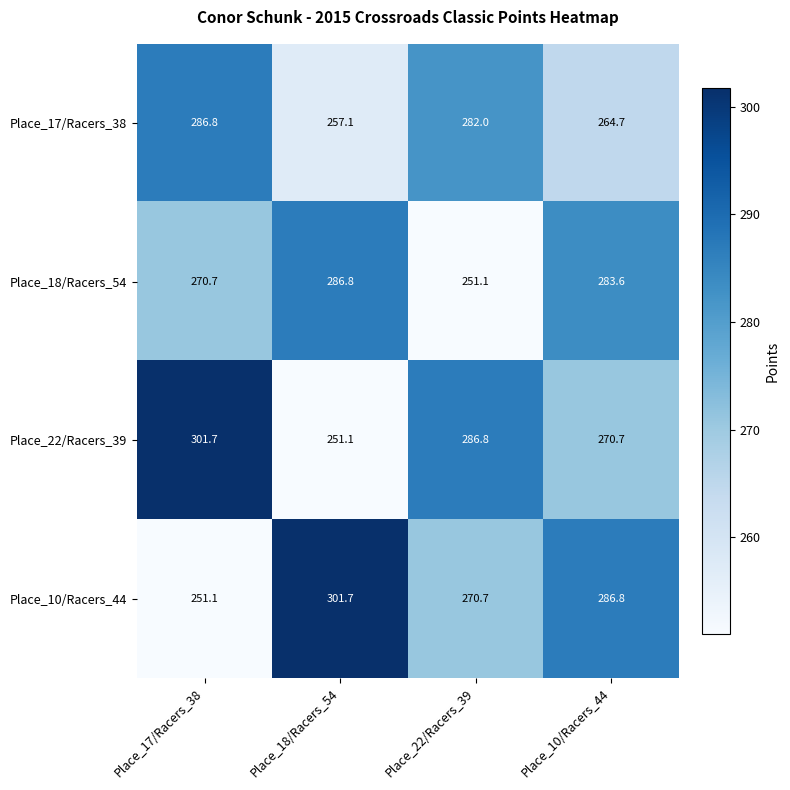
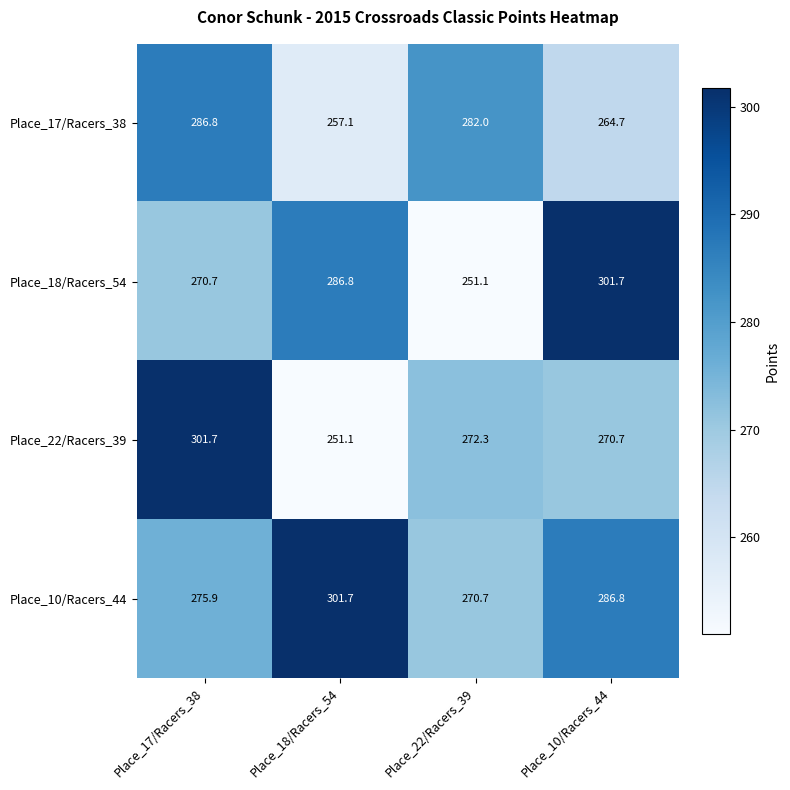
  {
    "Place_17/Racers_38": {
      "Place_17/Racers_38": 286.8,
      "Place_18/Racers_54": 257.1,
      "Place_22/Racers_39": 282.0,
      "Place_10/Racers_44": 264.7
    },
    "Place_18/Racers_54": {
      "Place_17/Racers_38": 270.7,
      "Place_18/Racers_54": 286.8,
      "Place_22/Racers_39": 251.1,
-     "Place_10/Racers_44": 283.6
+     "Place_10/Racers_44": 301.7
    },
    "Place_22/Racers_39": {
      "Place_17/Racers_38": 301.7,
      "Place_18/Racers_54": 251.1,
-     "Place_22/Racers_39": 286.8,
+     "Place_22/Racers_39": 272.3,
      "Place_10/Racers_44": 270.7
    },
    "Place_10/Racers_44": {
-     "Place_17/Racers_38": 251.1,
+     "Place_17/Racers_38": 275.9,
      "Place_18/Racers_54": 301.7,
      "Place_22/Racers_39": 270.7,
      "Place_10/Racers_44": 286.8
    }
  }
